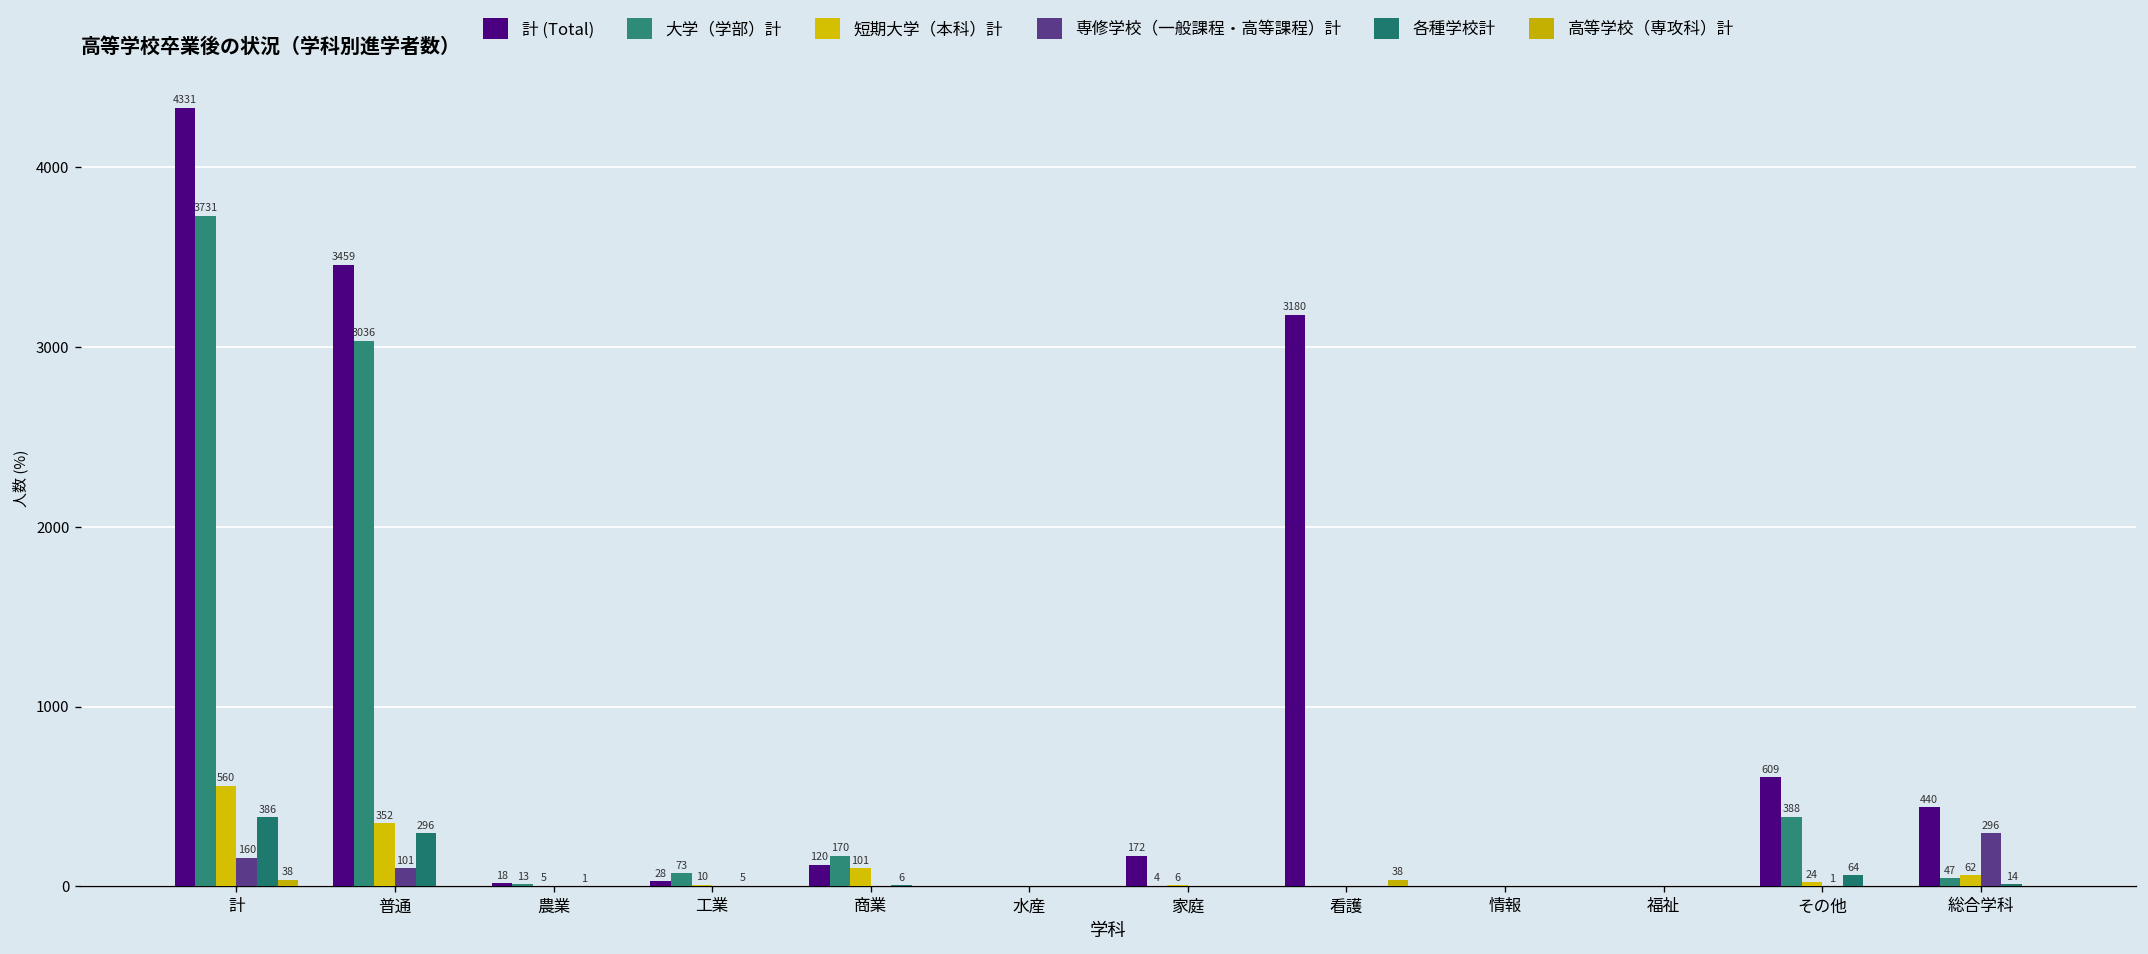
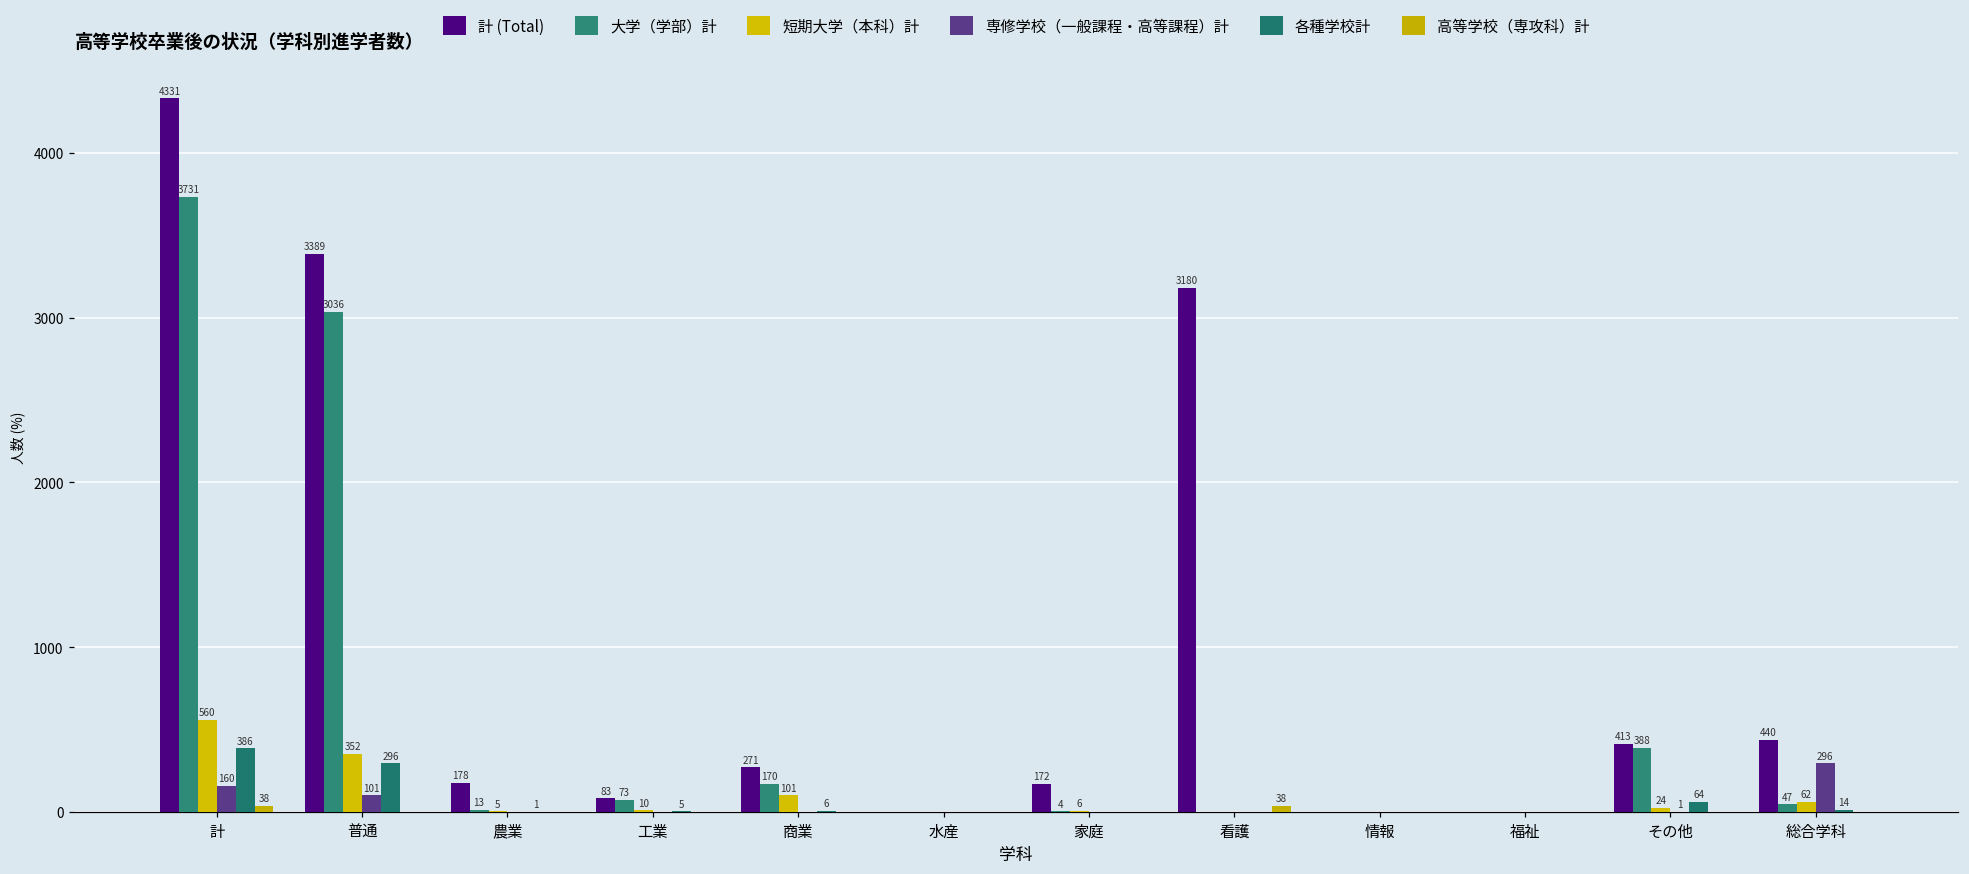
  {
    "計 (Total)": {
      "計": 4331,
-     "普通": 3459,
-     "農業": 18,
-     "工業": 28,
-     "商業": 120,
+     "普通": 3389,
+     "農業": 178,
+     "工業": 83,
+     "商業": 271,
      "家庭": 172,
      "看護": 3180,
-     "その他": 609,
+     "その他": 413,
      "総合学科": 440
    },
    "専修学校（一般課程・高等課程）計": {
      "計": 160,
      "普通": 101,
      "その他": 1,
      "総合学科": 296
    }
  }
